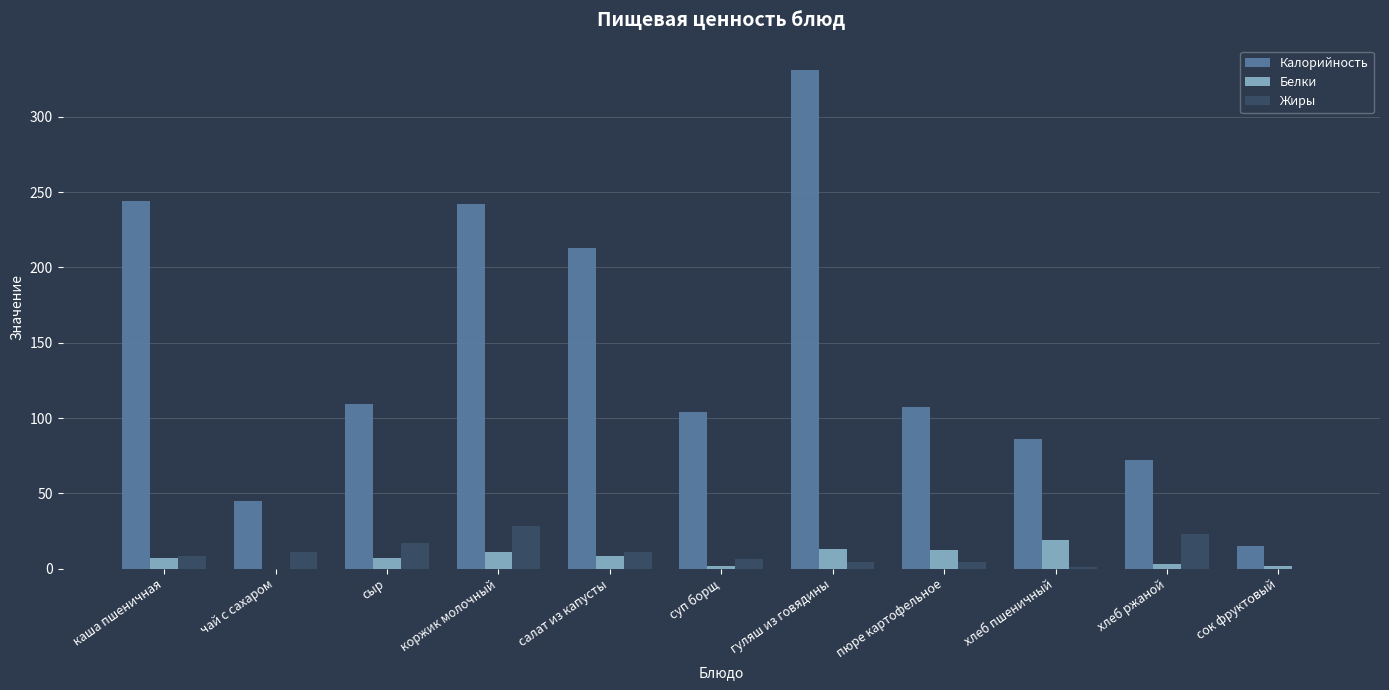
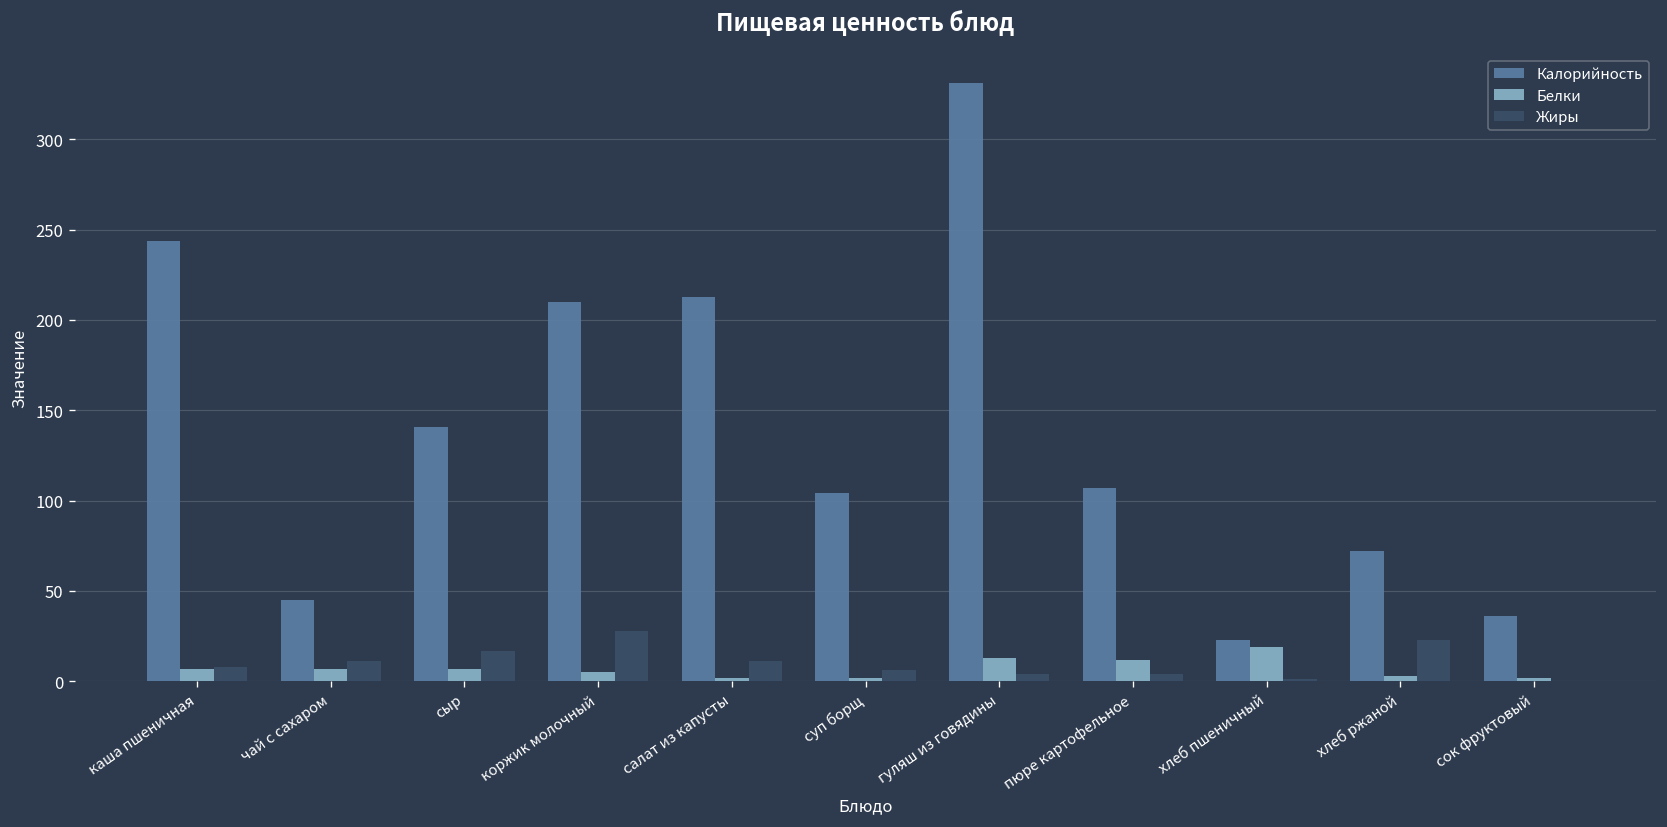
  {
    "Калорийность": {
      "каша пшеничная": 244,
      "чай с сахаром": 45,
-     "сыр": 109,
-     "коржик молочный": 242,
+     "сыр": 141,
+     "коржик молочный": 210,
      "салат из капусты": 213,
      "суп борщ": 104,
      "гуляш из говядины": 331,
      "пюре картофельное": 107,
-     "хлеб пшеничный": 86,
+     "хлеб пшеничный": 23,
      "хлеб ржаной": 72,
-     "сок фруктовый": 15
+     "сок фруктовый": 36
    },
    "Белки": {
      "каша пшеничная": 7,
-     "чай с сахаром": 0,
+     "чай с сахаром": 7,
      "сыр": 7,
-     "коржик молочный": 11,
-     "салат из капусты": 8,
+     "коржик молочный": 5,
+     "салат из капусты": 2,
      "суп борщ": 2,
      "гуляш из говядины": 13,
      "пюре картофельное": 12,
      "хлеб пшеничный": 19,
      "хлеб ржаной": 3,
      "сок фруктовый": 2
    },
    "Жиры": {
      "каша пшеничная": 8,
      "чай с сахаром": 11,
      "сыр": 17,
      "коржик молочный": 28,
      "салат из капусты": 11,
      "суп борщ": 6,
      "гуляш из говядины": 4,
      "пюре картофельное": 4,
      "хлеб ржаной": 23,
      "сок фруктовый": 0
    }
  }
